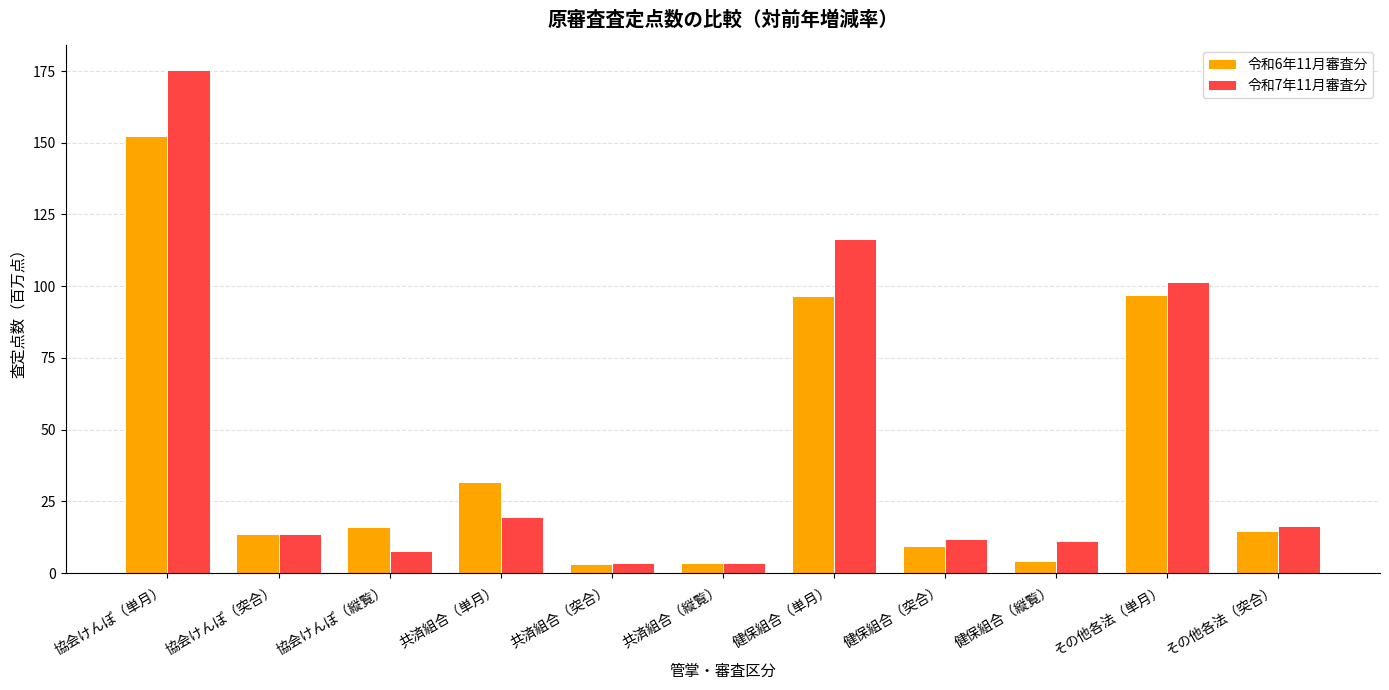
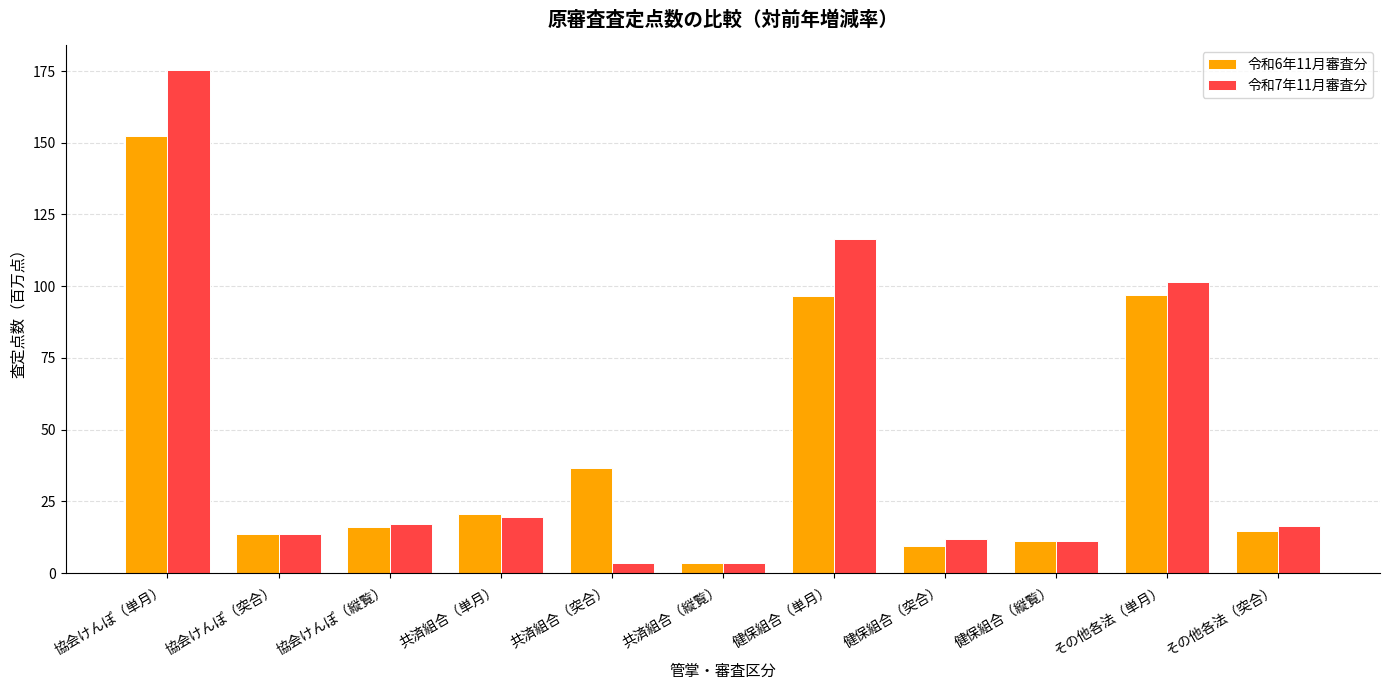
  {
    "令和6年11月審査分": {
      "協会けんぽ（単月）": 152,
      "協会けんぽ（突合）": 14,
      "協会けんぽ（縦覧）": 16,
-     "共済組合（単月）": 32,
-     "共済組合（突合）": 3,
+     "共済組合（単月）": 21,
+     "共済組合（突合）": 36,
      "共済組合（縦覧）": 3,
      "健保組合（単月）": 97,
      "健保組合（突合）": 10,
-     "健保組合（縦覧）": 4,
+     "健保組合（縦覧）": 11,
      "その他各法（単月）": 97,
      "その他各法（突合）": 15
    },
    "令和7年11月審査分": {
      "協会けんぽ（単月）": 175,
      "協会けんぽ（突合）": 14,
-     "協会けんぽ（縦覧）": 8,
+     "協会けんぽ（縦覧）": 17,
      "共済組合（単月）": 19,
      "共済組合（突合）": 4,
      "共済組合（縦覧）": 4,
      "健保組合（単月）": 116,
      "健保組合（突合）": 12,
      "健保組合（縦覧）": 11,
      "その他各法（単月）": 101,
      "その他各法（突合）": 16
    }
  }
